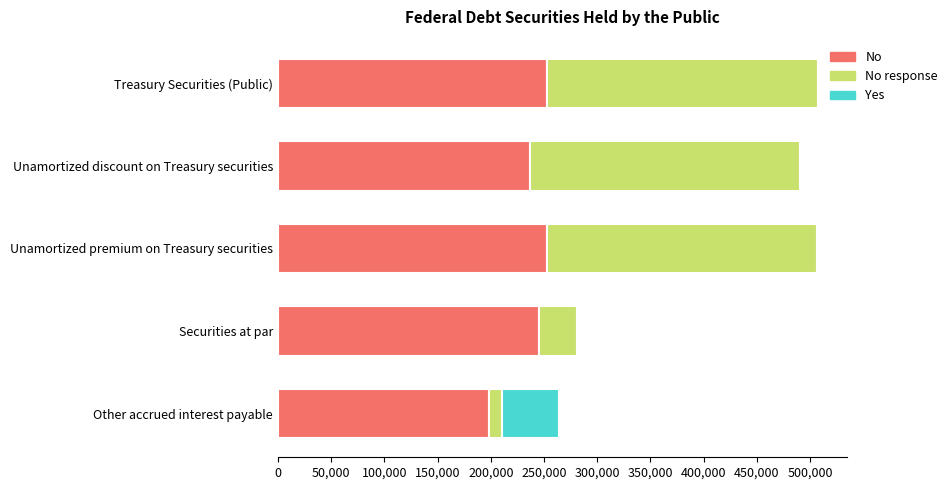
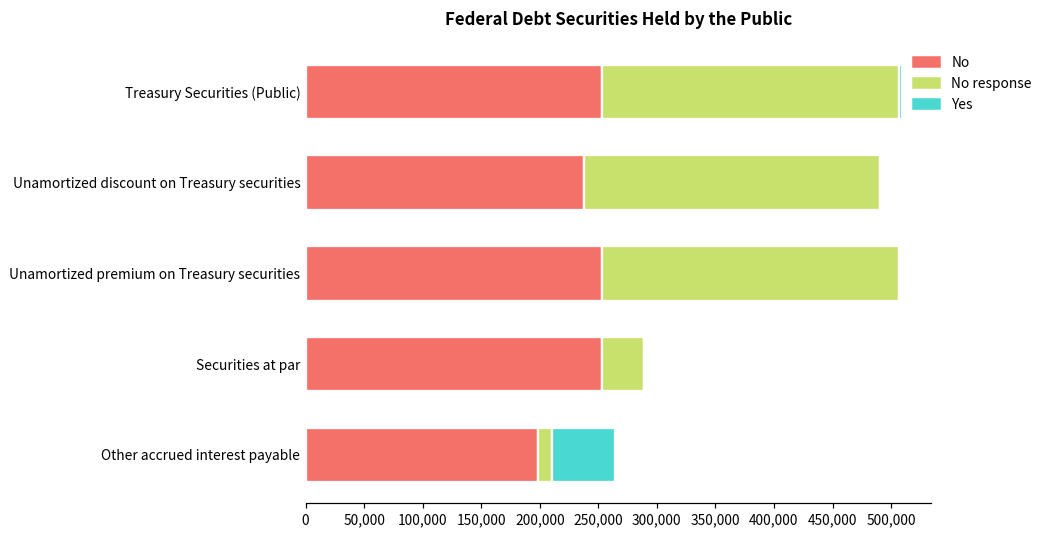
  {
    "No": {
      "Treasury Securities (Public)": "253,000",
      "Unamortized discount on Treasury securities": "237,000",
      "Unamortized premium on Treasury securities": "253,000",
-     "Securities at par": "245,000",
+     "Securities at par": "253,000",
      "Other accrued interest payable": "199,000"
    },
    "No response": {
      "Treasury Securities (Public)": "254,000",
      "Unamortized discount on Treasury securities": "253,000",
      "Unamortized premium on Treasury securities": "253,000",
      "Securities at par": "36,000",
      "Other accrued interest payable": "12,000"
    },
    "Yes": {
      "Securities at par": "0",
      "Other accrued interest payable": "54,000"
    }
  }
